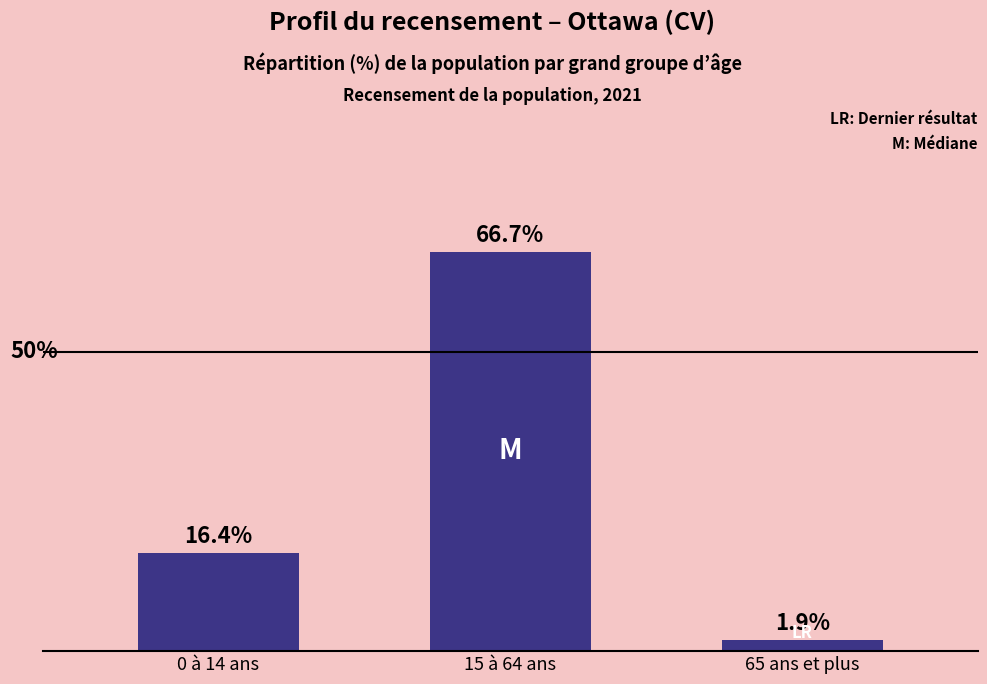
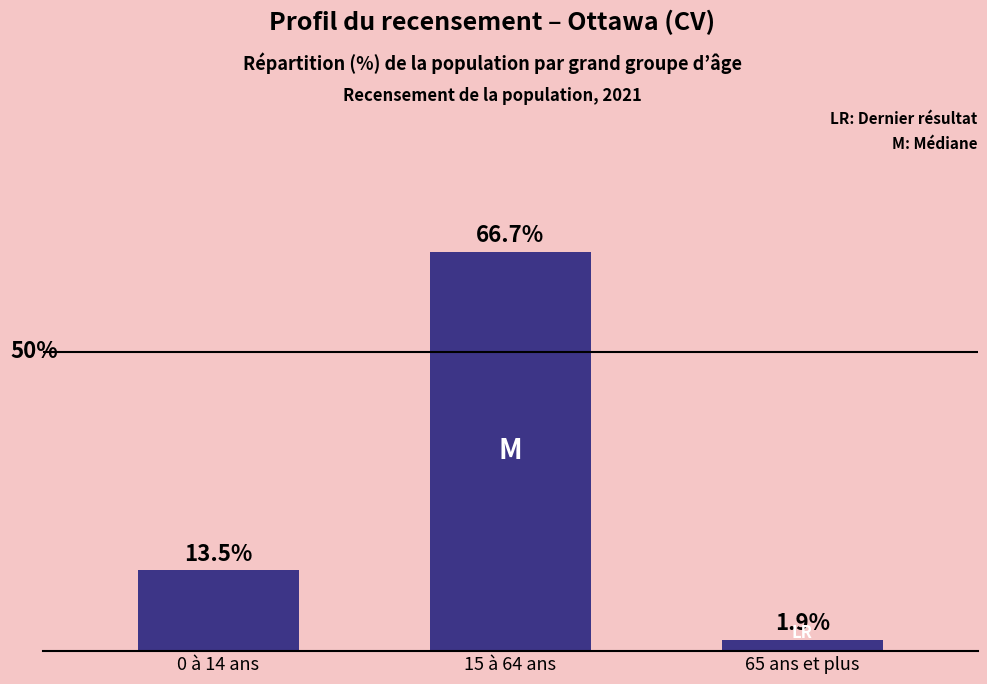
  {
-   "0 à 14 ans": "16.4%",
+   "0 à 14 ans": "13.5%",
    "15 à 64 ans": "66.7%"
  }
